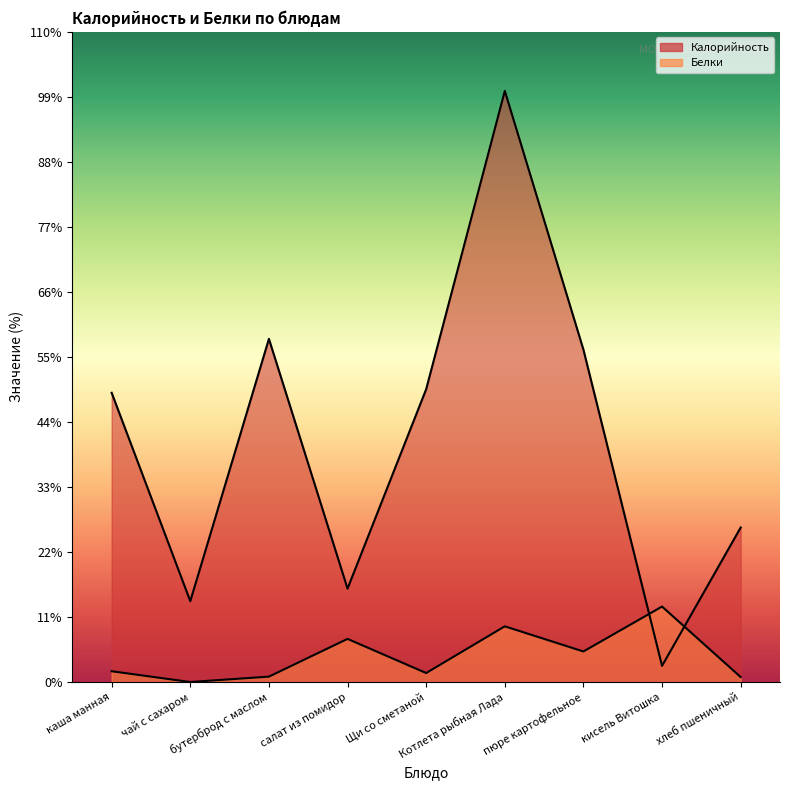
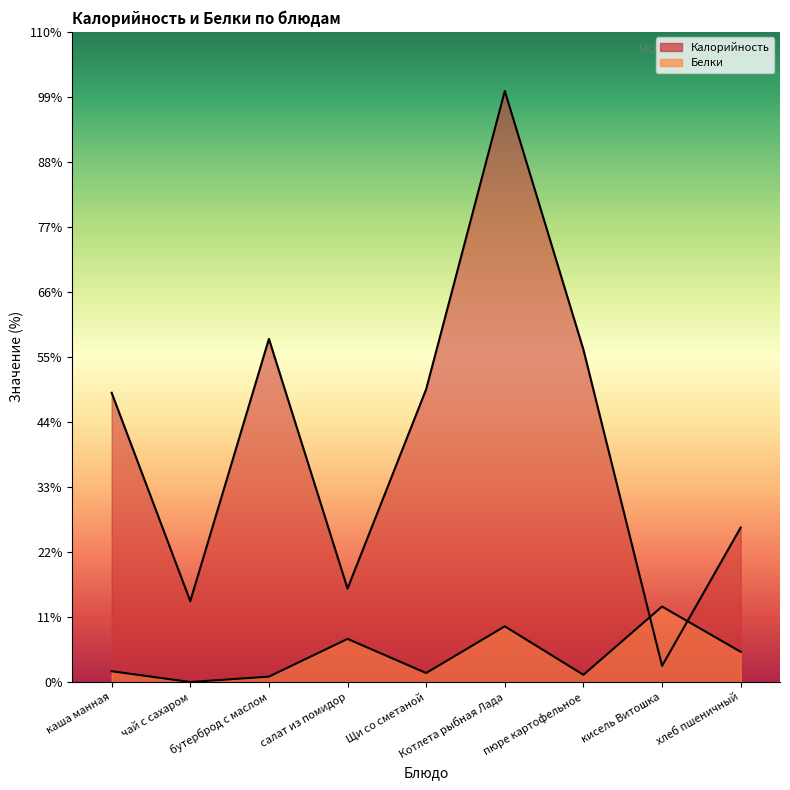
  {
    "Калорийность": {
      "каша манная": "49%",
      "чай с сахаром": "14%",
      "бутерброд с маслом": "58%",
      "салат из помидор": "16%",
      "Щи со сметаной": "50%",
      "Котлета рыбная Лада": "100%",
      "пюре картофельное": "56%",
      "кисель Витошка": "3%",
      "хлеб пшеничный": "26%"
    },
    "Белки": {
      "каша манная": "2%",
      "чай с сахаром": "0%",
      "бутерброд с маслом": "1%",
      "салат из помидор": "7%",
      "Щи со сметаной": "2%",
      "Котлета рыбная Лада": "9%",
-     "пюре картофельное": "5%",
+     "пюре картофельное": "1%",
      "кисель Витошка": "13%",
-     "хлеб пшеничный": "1%"
+     "хлеб пшеничный": "5%"
    }
  }
